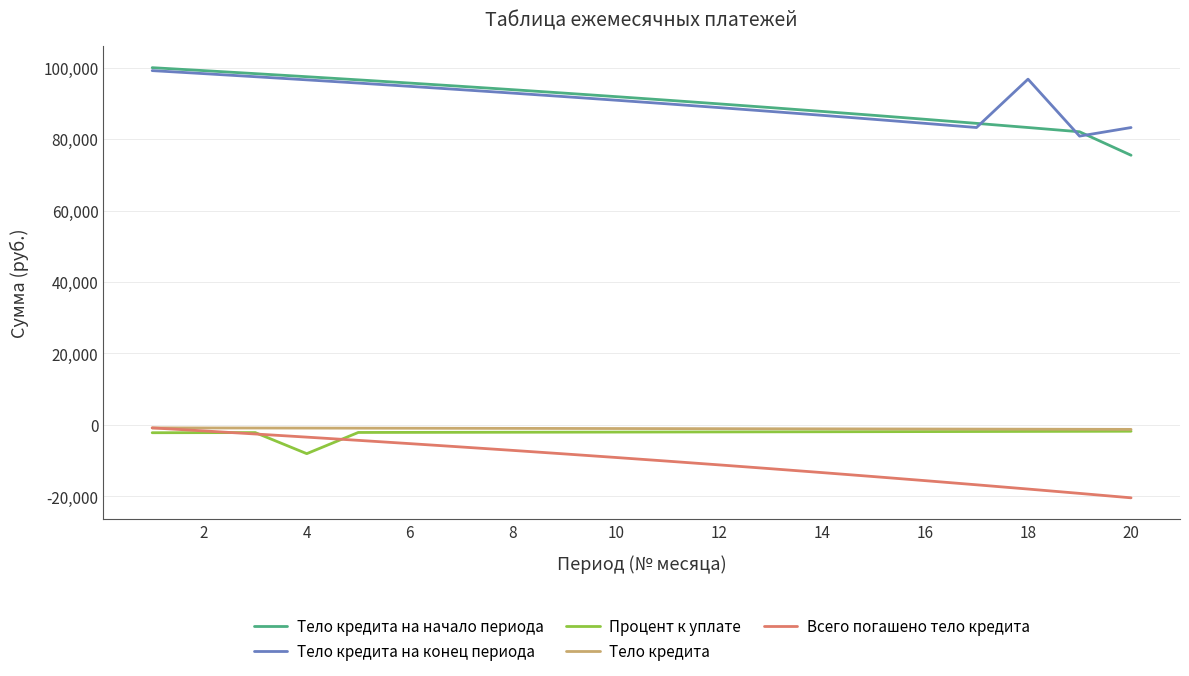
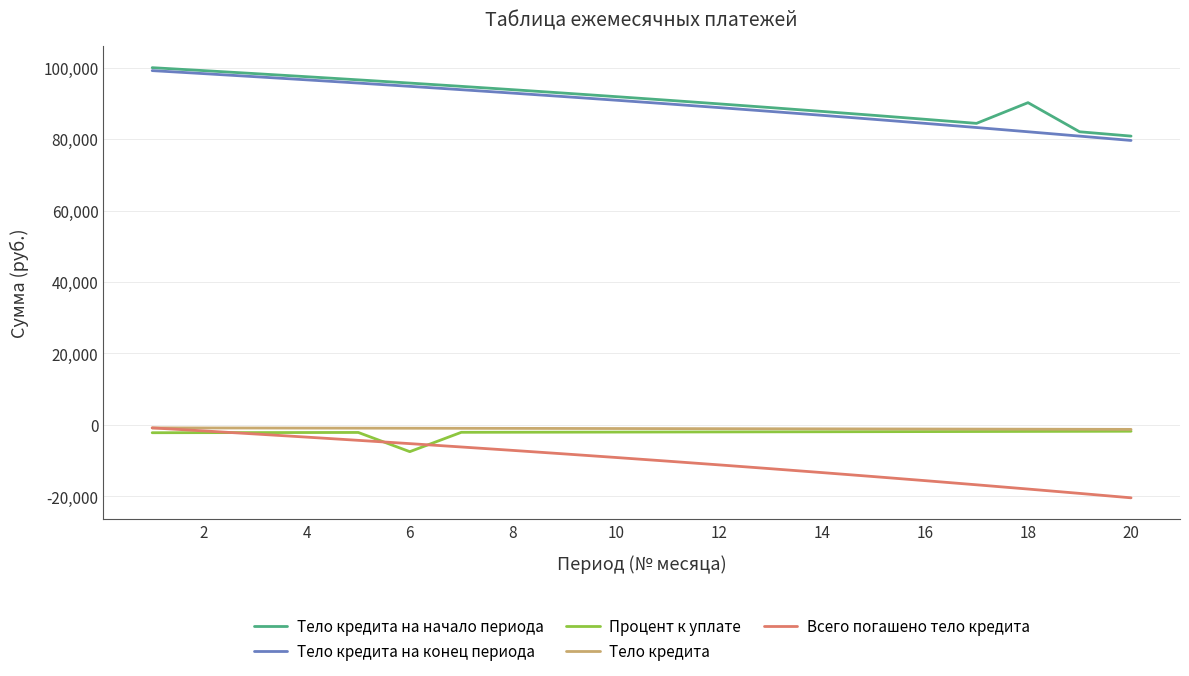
  {
    "Тело кредита на начало периода": {
      "2": "99,000",
      "4": "97,000",
      "6": "96,000",
      "8": "94,000",
      "10": "92,000",
      "12": "90,000",
      "14": "88,000",
      "16": "86,000",
-     "18": "83,000",
-     "20": "75,000"
+     "18": "90,000",
+     "20": "81,000"
    },
    "Тело кредита на конец периода": {
      "2": "98,000",
      "4": "97,000",
      "6": "95,000",
      "8": "93,000",
      "10": "91,000",
      "12": "89,000",
      "14": "87,000",
      "16": "84,000",
-     "18": "97,000",
-     "20": "83,000"
+     "18": "82,000",
+     "20": "80,000"
    },
    "Процент к уплате": {
-     "4": "-8,000",
-     "6": "-2,000",
+     "4": "-2,000",
+     "6": "-7,000",
      "8": "-2,000",
      "10": "-2,000",
      "12": "-2,000",
      "14": "-2,000",
      "16": "-2,000"
    }
  }
